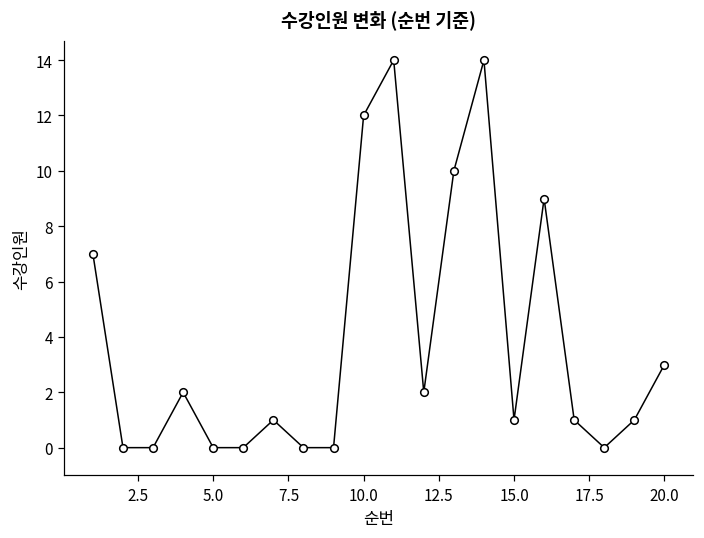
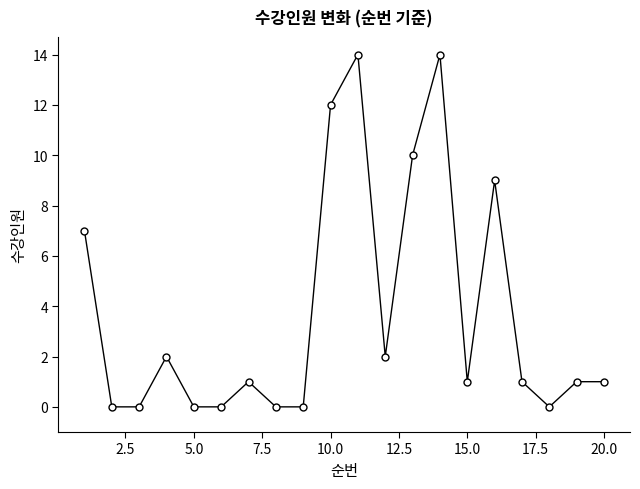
  {
    "5.0": 0,
    "10.0": 12,
    "15.0": 1,
-   "20.0": 3
+   "20.0": 1
  }
